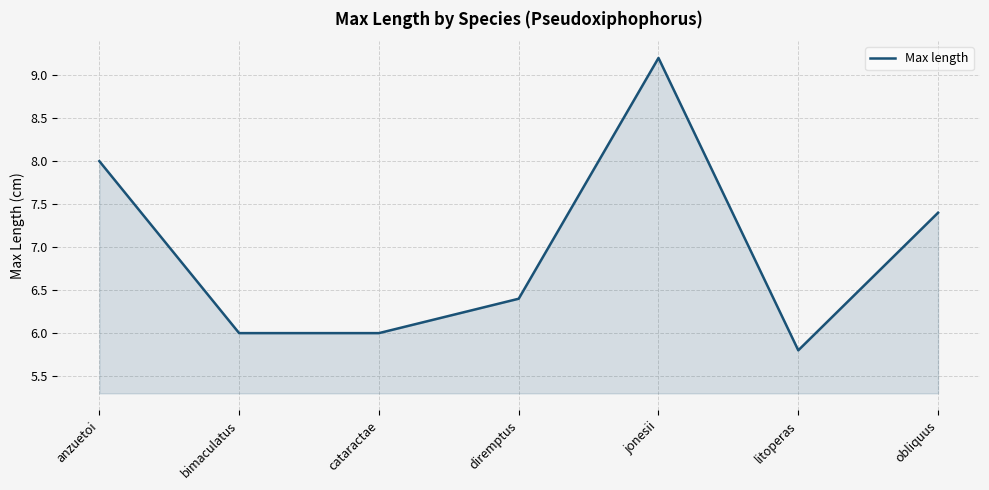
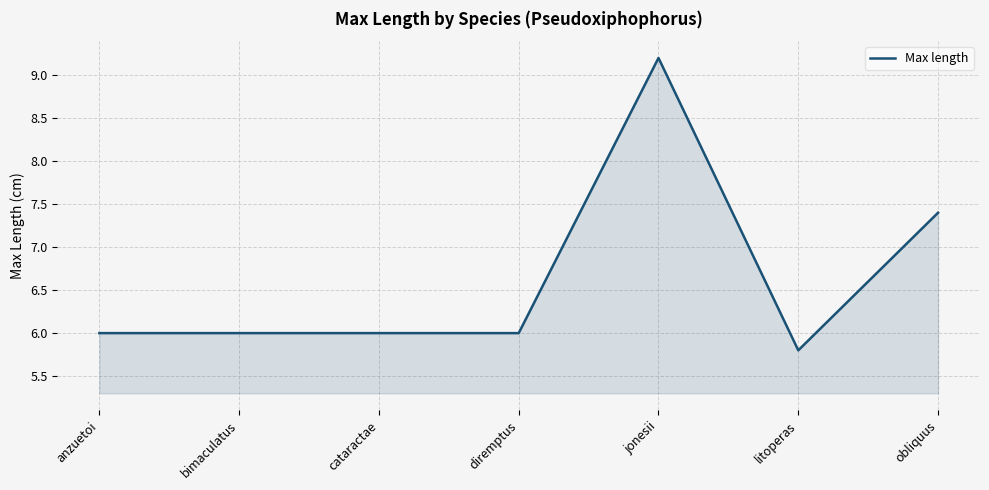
  {
-   "anzuetoi": 8,
+   "anzuetoi": 6,
    "bimaculatus": 6.0,
    "cataractae": 6.0,
-   "diremptus": 6.4,
+   "diremptus": 6.0,
    "jonesii": 9.2,
    "litoperas": 5.8,
    "obliquus": 7.4
  }
